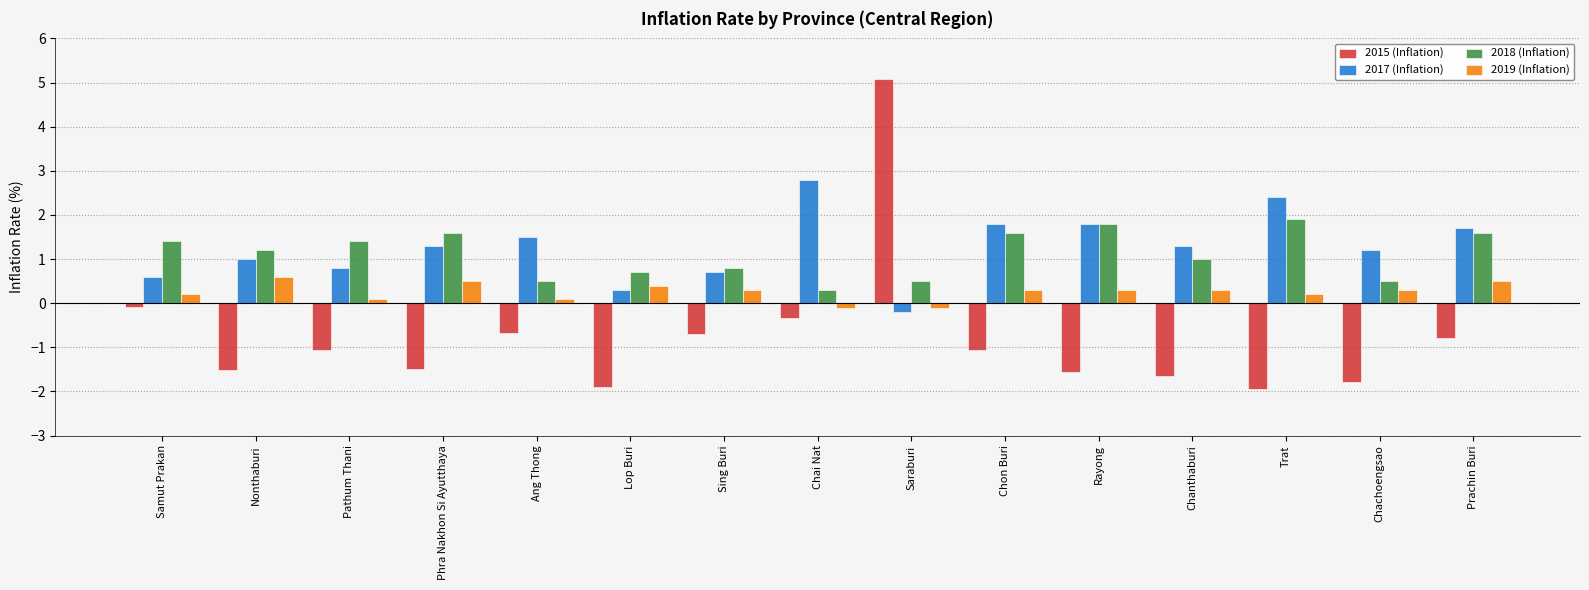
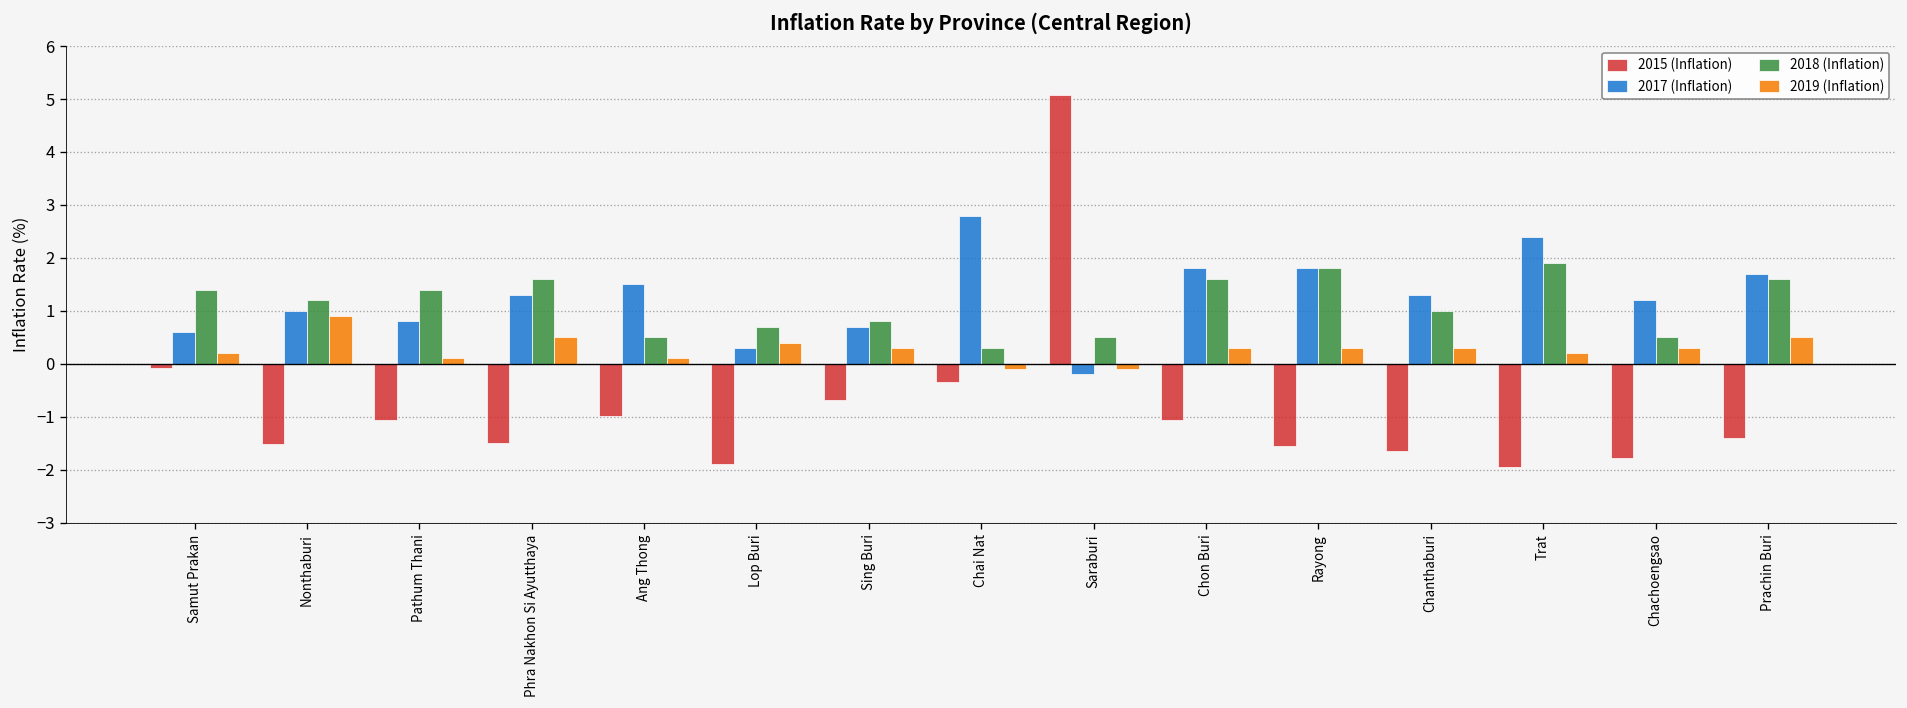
  {
    "2015 (Inflation)": {
      "Samut Prakan": -0.1,
      "Nonthaburi": -1.5,
      "Pathum Thani": -1.1,
      "Phra Nakhon Si Ayutthaya": -1.5,
-     "Ang Thong": -0.7,
+     "Ang Thong": -1.0,
      "Lop Buri": -1.9,
      "Sing Buri": -0.7,
      "Chai Nat": -0.3,
      "Saraburi": 5.1,
      "Chon Buri": -1.1,
      "Rayong": -1.6,
      "Chanthaburi": -1.7,
      "Trat": -1.9,
      "Chachoengsao": -1.8,
-     "Prachin Buri": -0.8
+     "Prachin Buri": -1.4
    },
    "2017 (Inflation)": {
      "Samut Prakan": 0.6,
      "Nonthaburi": 1.0,
      "Pathum Thani": 0.8,
      "Phra Nakhon Si Ayutthaya": 1.3,
      "Ang Thong": 1.5,
      "Lop Buri": 0.3,
      "Sing Buri": 0.7,
      "Chai Nat": 2.8,
      "Saraburi": -0.2,
      "Chon Buri": 1.8,
      "Rayong": 1.8,
      "Chanthaburi": 1.3,
      "Trat": 2.4,
      "Chachoengsao": 1.2,
      "Prachin Buri": 1.7
    },
    "2018 (Inflation)": {
      "Samut Prakan": 1.4,
      "Nonthaburi": 1.2,
      "Pathum Thani": 1.4,
      "Phra Nakhon Si Ayutthaya": 1.6,
      "Ang Thong": 0.5,
      "Lop Buri": 0.7,
      "Sing Buri": 0.8,
      "Chai Nat": 0.3,
      "Saraburi": 0.5,
      "Chon Buri": 1.6,
      "Rayong": 1.8,
      "Chanthaburi": 1.0,
      "Trat": 1.9,
      "Chachoengsao": 0.5,
      "Prachin Buri": 1.6
    },
    "2019 (Inflation)": {
      "Samut Prakan": 0.2,
-     "Nonthaburi": 0.6,
+     "Nonthaburi": 0.9,
      "Pathum Thani": 0.1,
      "Phra Nakhon Si Ayutthaya": 0.5,
      "Ang Thong": 0.1,
      "Lop Buri": 0.4,
      "Sing Buri": 0.3,
      "Chai Nat": -0.1,
      "Saraburi": -0.1,
      "Chon Buri": 0.3,
      "Rayong": 0.3,
      "Chanthaburi": 0.3,
      "Trat": 0.2,
      "Chachoengsao": 0.3,
      "Prachin Buri": 0.5
    }
  }
